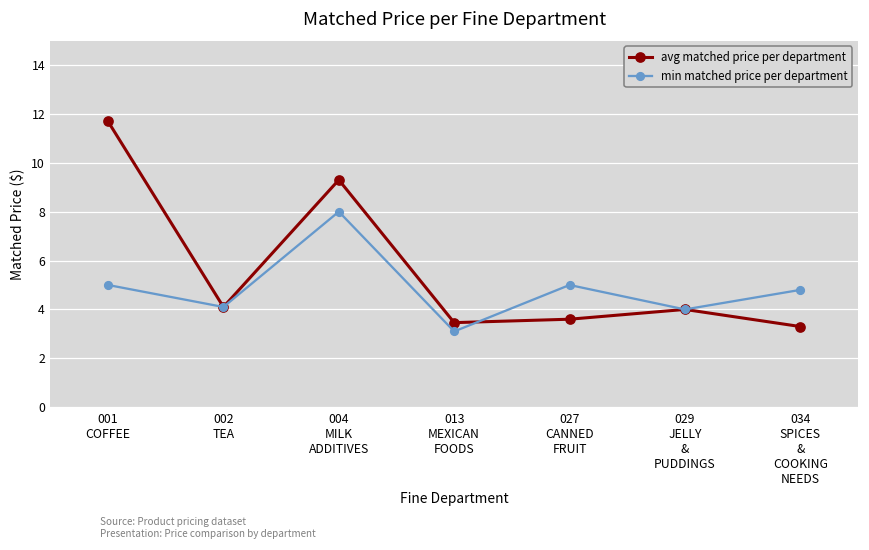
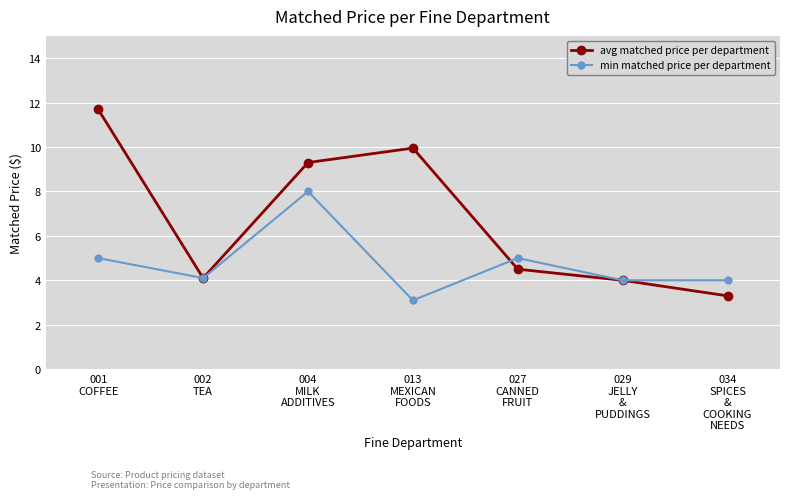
  {
    "avg matched price per department": {
      "001 COFFEE": 11.7,
      "004 MILK ADDITIVES": 9.3,
-     "013 MEXICAN FOODS": 3.5,
-     "027 CANNED FRUIT": 3.6,
+     "013 MEXICAN FOODS": 10.0,
+     "027 CANNED FRUIT": 4.5,
      "034 SPICES & COOKING NEEDS": 3.3
    },
    "min matched price per department": {
      "001 COFFEE": 5.0,
      "004 MILK ADDITIVES": 8.0,
      "013 MEXICAN FOODS": 3.1,
      "027 CANNED FRUIT": 5.0,
-     "034 SPICES & COOKING NEEDS": 4.8
+     "034 SPICES & COOKING NEEDS": 4.0
    }
  }
